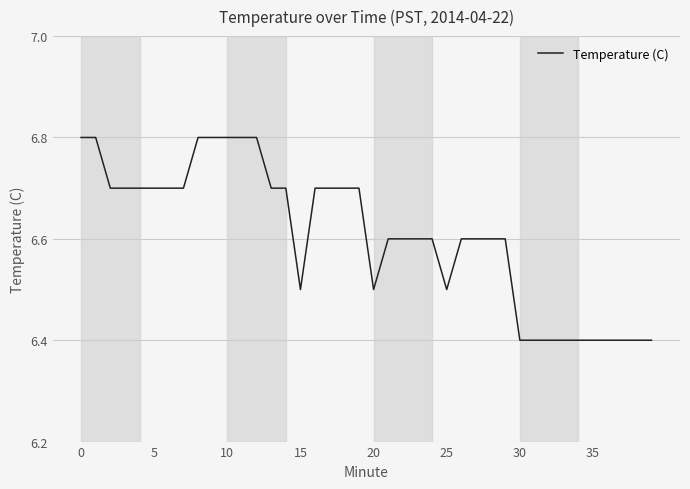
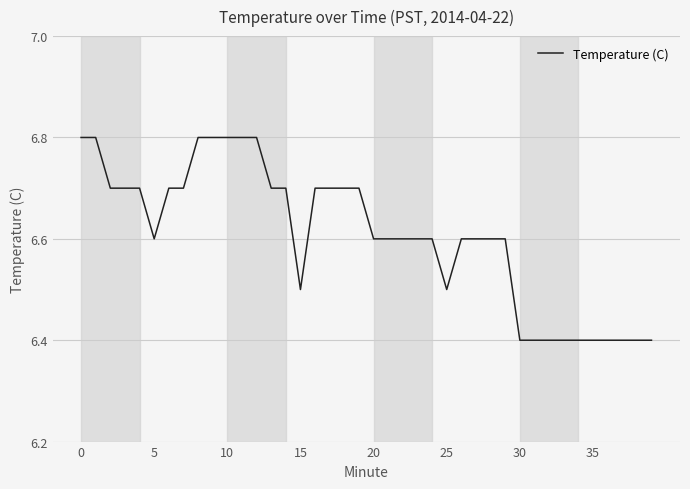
  {
    "0": 6.8,
-   "5": 6.7,
+   "5": 6.6,
    "10": 6.8,
    "15": 6.5,
-   "20": 6.5,
+   "20": 6.6,
    "25": 6.5,
    "30": 6.4,
    "35": 6.4
  }
